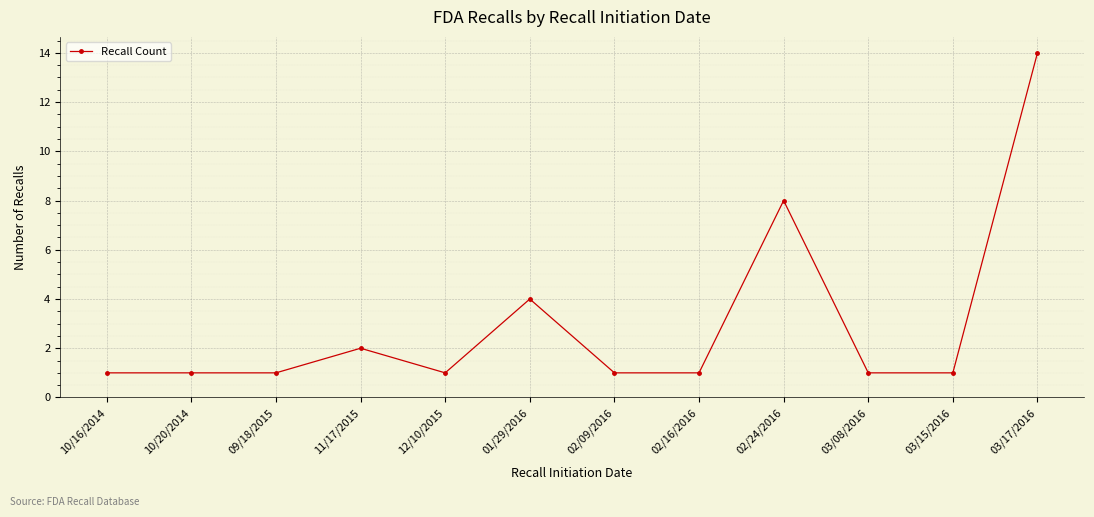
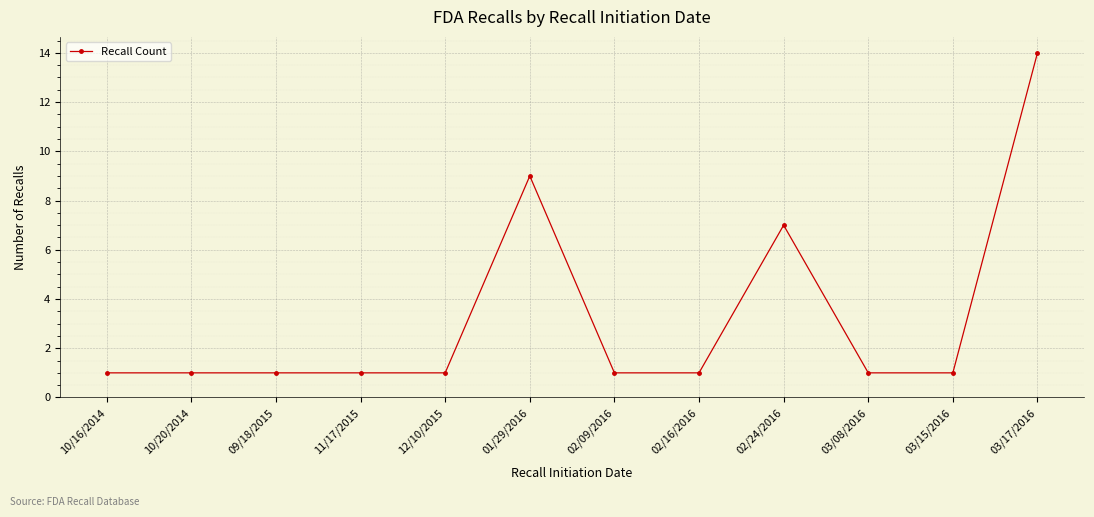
  {
    "10/16/2014": 1,
    "10/20/2014": 1,
    "09/18/2015": 1,
-   "11/17/2015": 2,
+   "11/17/2015": 1,
    "12/10/2015": 1,
-   "01/29/2016": 4,
+   "01/29/2016": 9,
    "02/09/2016": 1,
    "02/16/2016": 1,
-   "02/24/2016": 8,
+   "02/24/2016": 7,
    "03/08/2016": 1,
    "03/15/2016": 1,
    "03/17/2016": 14
  }
